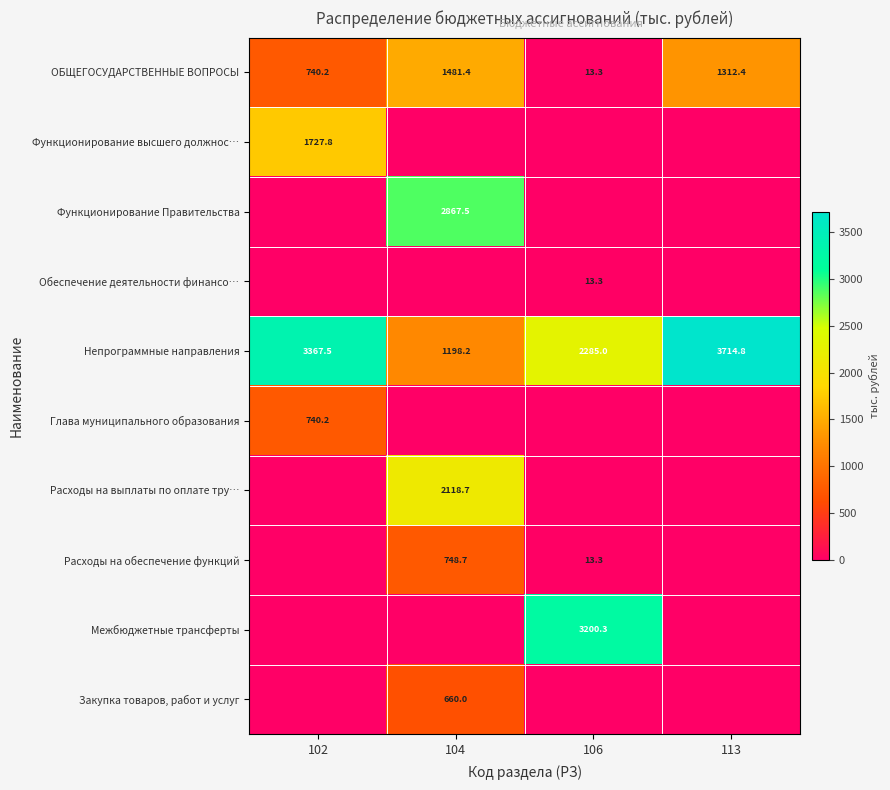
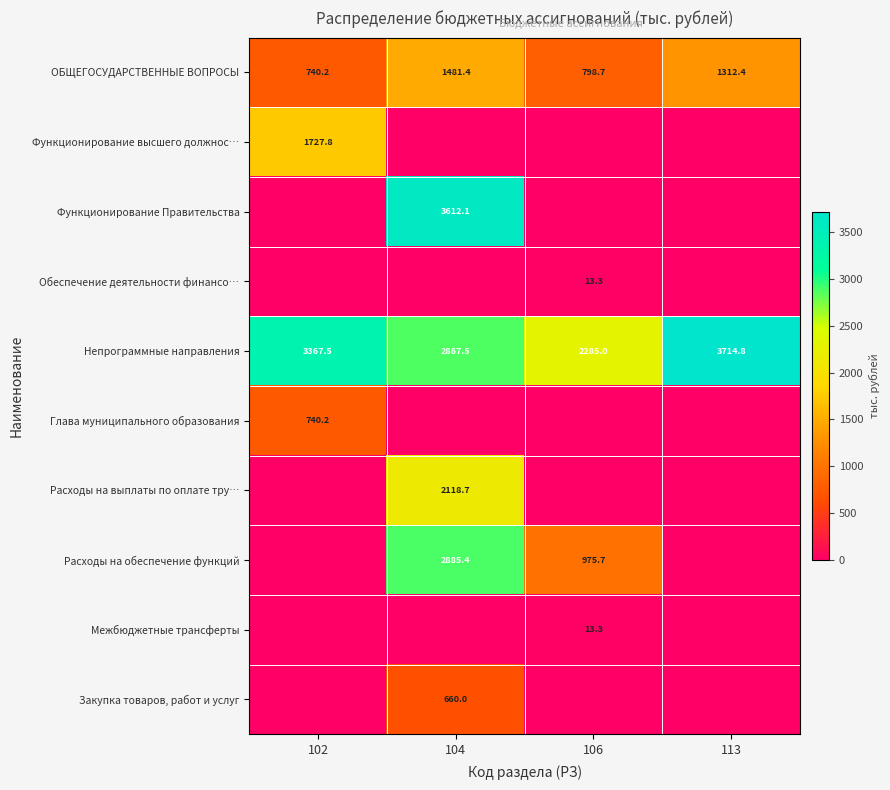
  {
    "ОБЩЕГОСУДАРСТВЕННЫЕ ВОПРОСЫ": {
      "102": 740.2,
      "104": 1481.4,
-     "106": 13.3,
+     "106": 798.7,
      "113": 1312.4
    },
    "Функционирование высшего должнос…": {
      "102": 1727.8
    },
    "Функционирование Правительства": {
-     "104": 2867.5
+     "104": 3612.1
    },
    "Обеспечение деятельности финансо…": {
      "106": 13.3
    },
    "Непрограммные направления": {
      "102": 3367.5,
-     "104": 1198.2,
+     "104": 2867.5,
      "106": 2285.0,
      "113": 3714.8
    },
    "Глава муниципального образования": {
      "102": 740.2
    },
    "Расходы на выплаты по оплате тру…": {
      "104": 2118.7
    },
    "Расходы на обеспечение функций": {
-     "104": 748.7,
-     "106": 13.3
+     "104": 2885.4,
+     "106": 975.7
    },
    "Межбюджетные трансферты": {
-     "106": 3200.3
+     "106": 13.3
    },
    "Закупка товаров, работ и услуг": {
      "104": 660.0
    }
  }
